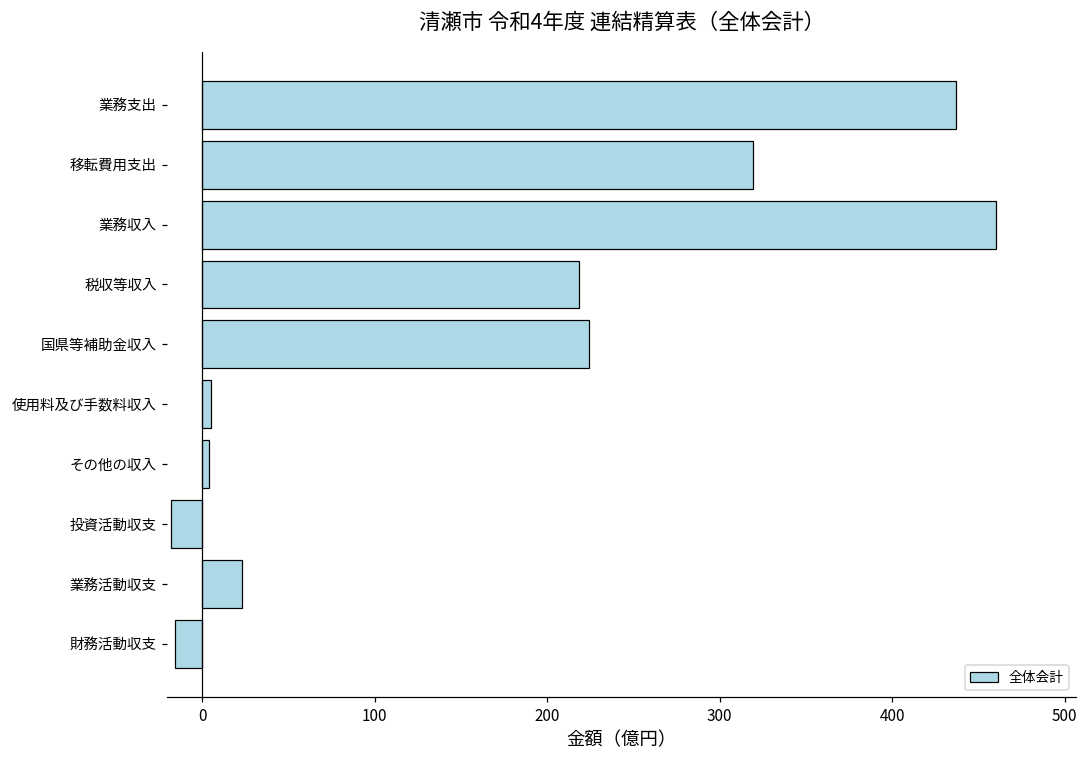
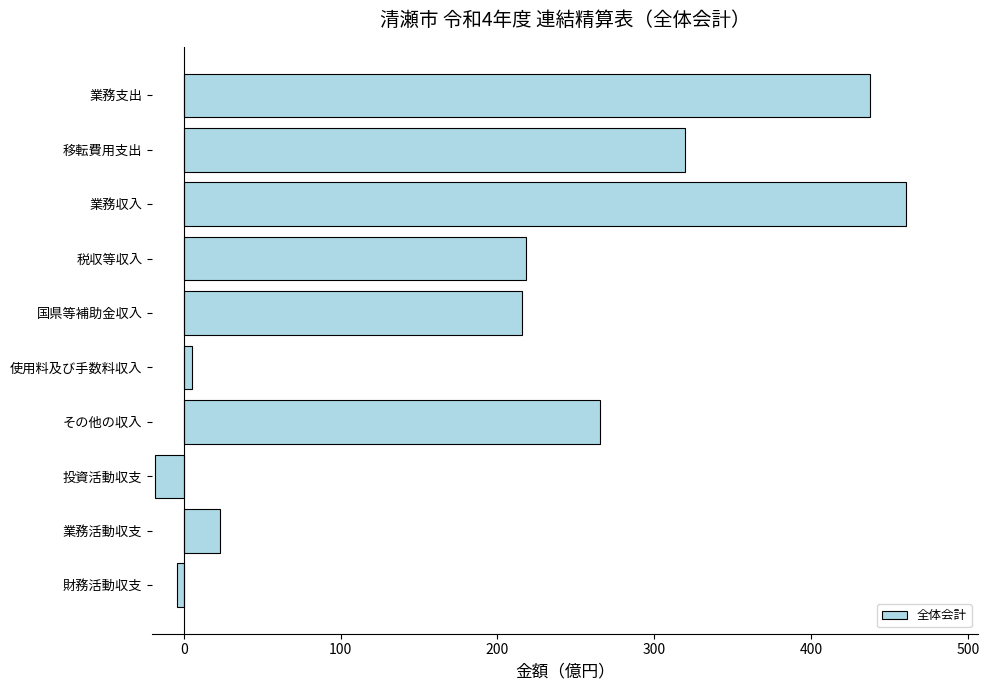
  {
    "業務支出": 437,
    "移転費用支出": 320,
    "業務収入": 461,
    "税収等収入": 218,
-   "国県等補助金収入": 224,
+   "国県等補助金収入": 215,
    "使用料及び手数料収入": 5,
-   "その他の収入": 4,
+   "その他の収入": 266,
    "投資活動収支": -18,
    "業務活動収支": 23,
-   "財務活動収支": -16
+   "財務活動収支": -4
  }
